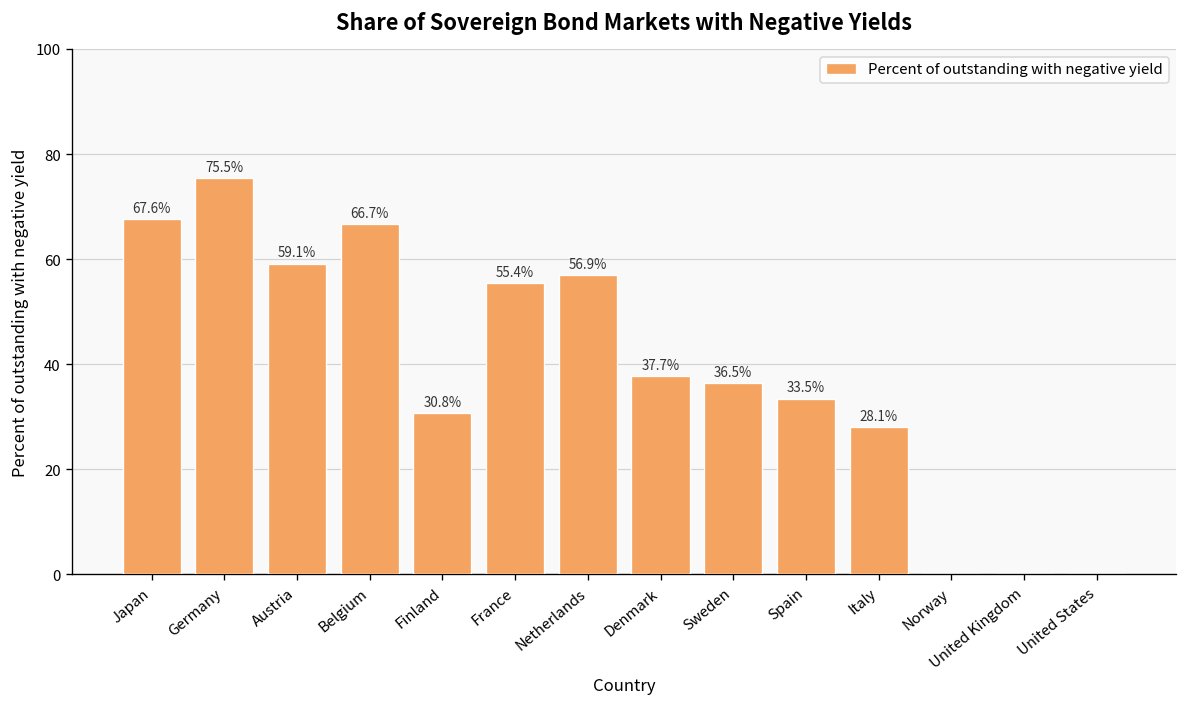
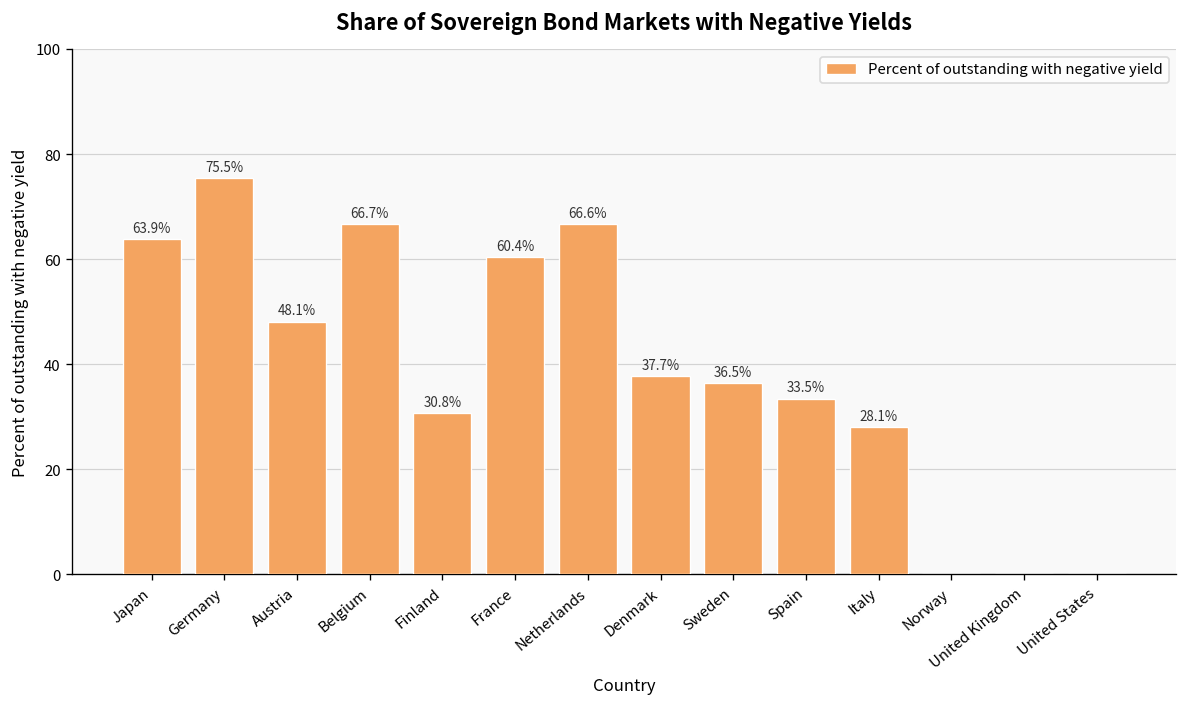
  {
-   "Japan": "67.6%",
+   "Japan": "63.9%",
    "Germany": "75.5%",
-   "Austria": "59.1%",
+   "Austria": "48.1%",
    "Belgium": "66.7%",
    "Finland": "30.8%",
-   "France": "55.4%",
-   "Netherlands": "56.9%",
+   "France": "60.4%",
+   "Netherlands": "66.6%",
    "Denmark": "37.7%",
    "Sweden": "36.5%",
    "Spain": "33.5%",
    "Italy": "28.1%"
  }
